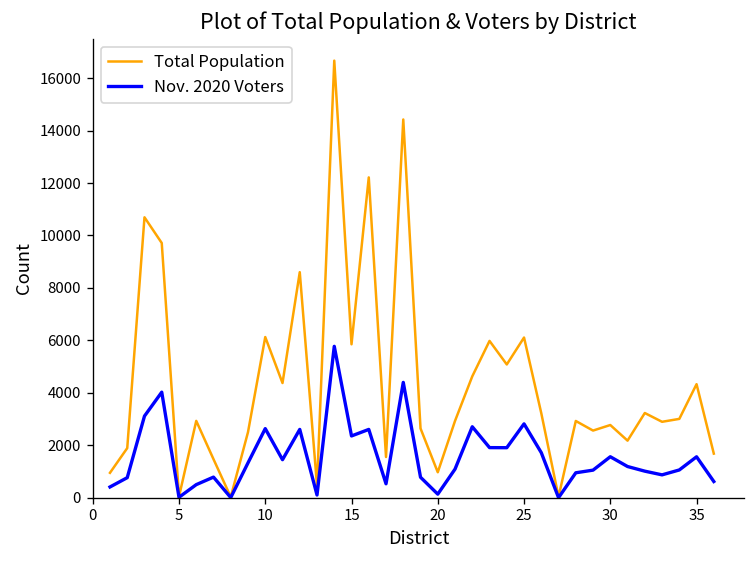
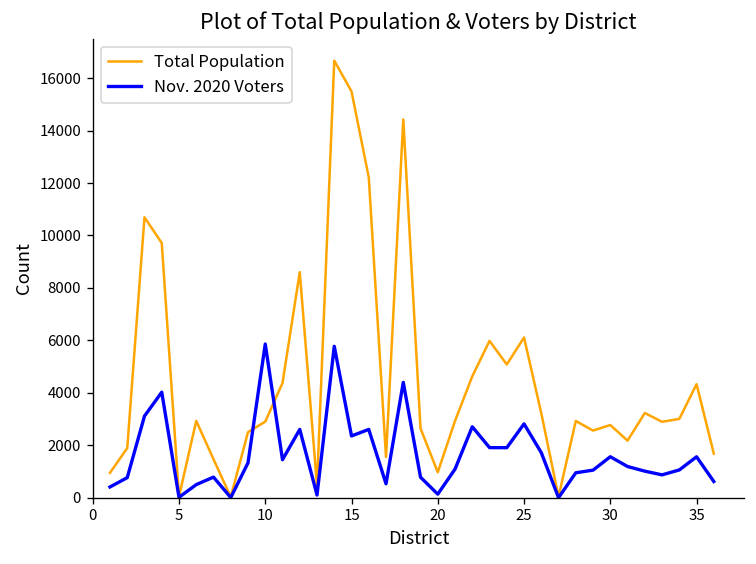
  {
    "Total Population": {
-     "10": 6100,
-     "15": 5900,
+     "10": 2900,
+     "15": 15500,
      "20": 1000,
      "25": 6100,
      "30": 2800,
      "35": 4300
    },
    "Nov. 2020 Voters": {
-     "10": 2600,
+     "10": 5900,
      "15": 2400,
      "20": 100,
      "25": 2800,
      "30": 1600,
      "35": 1600
    }
  }
